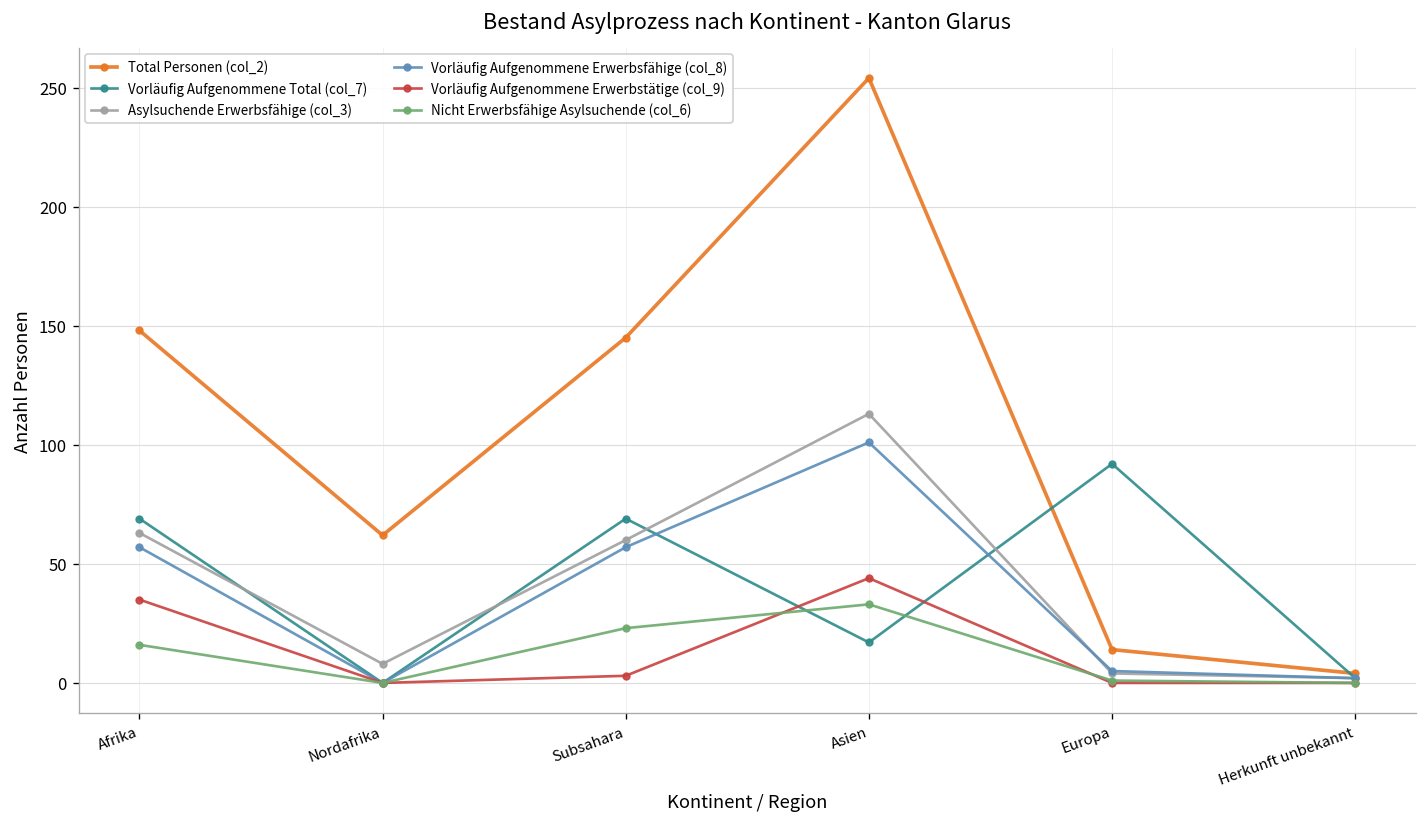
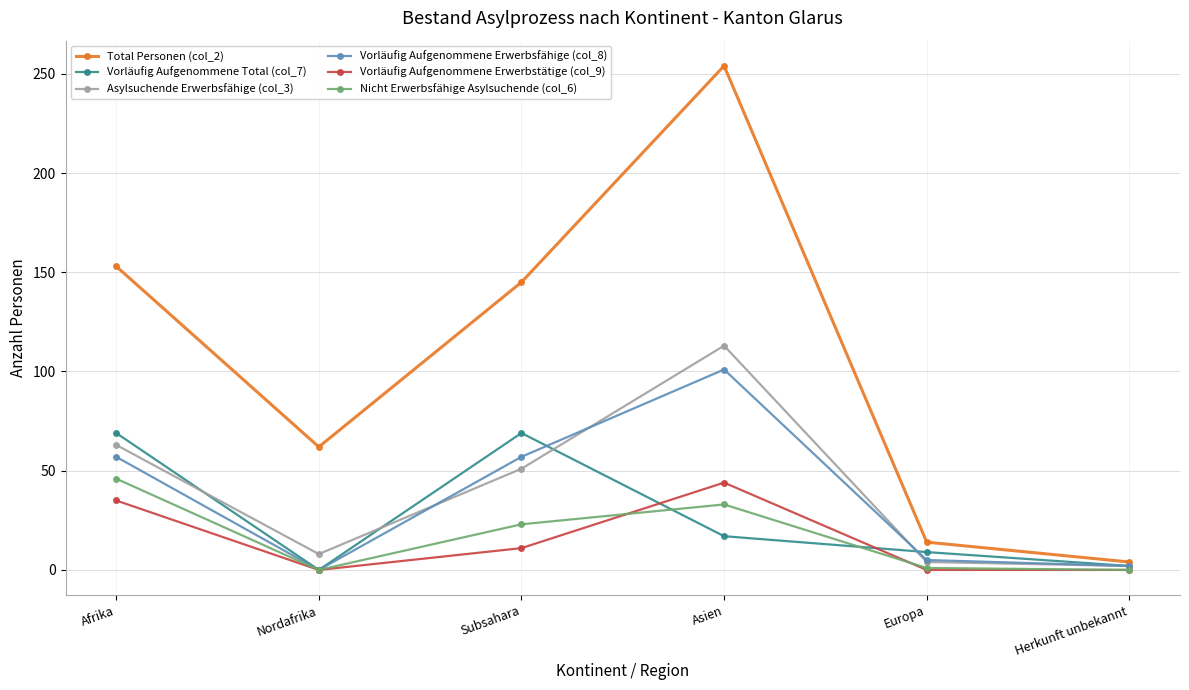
  {
    "Total Personen (col_2)": {
-     "Afrika": 148,
+     "Afrika": 153,
      "Nordafrika": 62,
      "Subsahara": 145,
      "Asien": 254,
      "Europa": 14,
      "Herkunft unbekannt": 4
    },
    "Vorläufig Aufgenommene Total (col_7)": {
      "Afrika": 69,
      "Subsahara": 69,
      "Asien": 17,
-     "Europa": 92
+     "Europa": 9
    },
    "Asylsuchende Erwerbsfähige (col_3)": {
      "Afrika": 63,
      "Nordafrika": 8,
-     "Subsahara": 60,
+     "Subsahara": 51,
      "Asien": 113
    },
    "Vorläufig Aufgenommene Erwerbsfähige (col_8)": {
      "Afrika": 57,
      "Subsahara": 57,
      "Asien": 101
    },
    "Vorläufig Aufgenommene Erwerbstätige (col_9)": {
      "Afrika": 35,
-     "Subsahara": 3,
+     "Subsahara": 11,
      "Asien": 44
    },
    "Nicht Erwerbsfähige Asylsuchende (col_6)": {
-     "Afrika": 16,
+     "Afrika": 46,
      "Subsahara": 23,
      "Asien": 33
    }
  }
